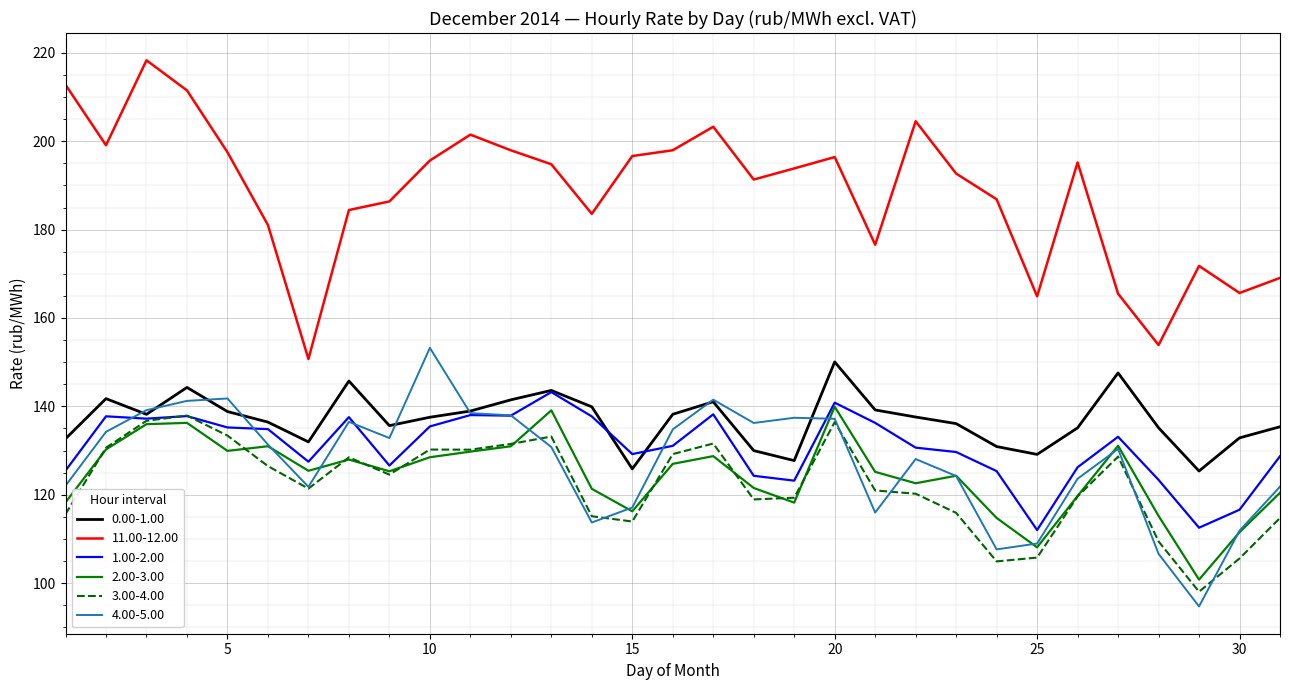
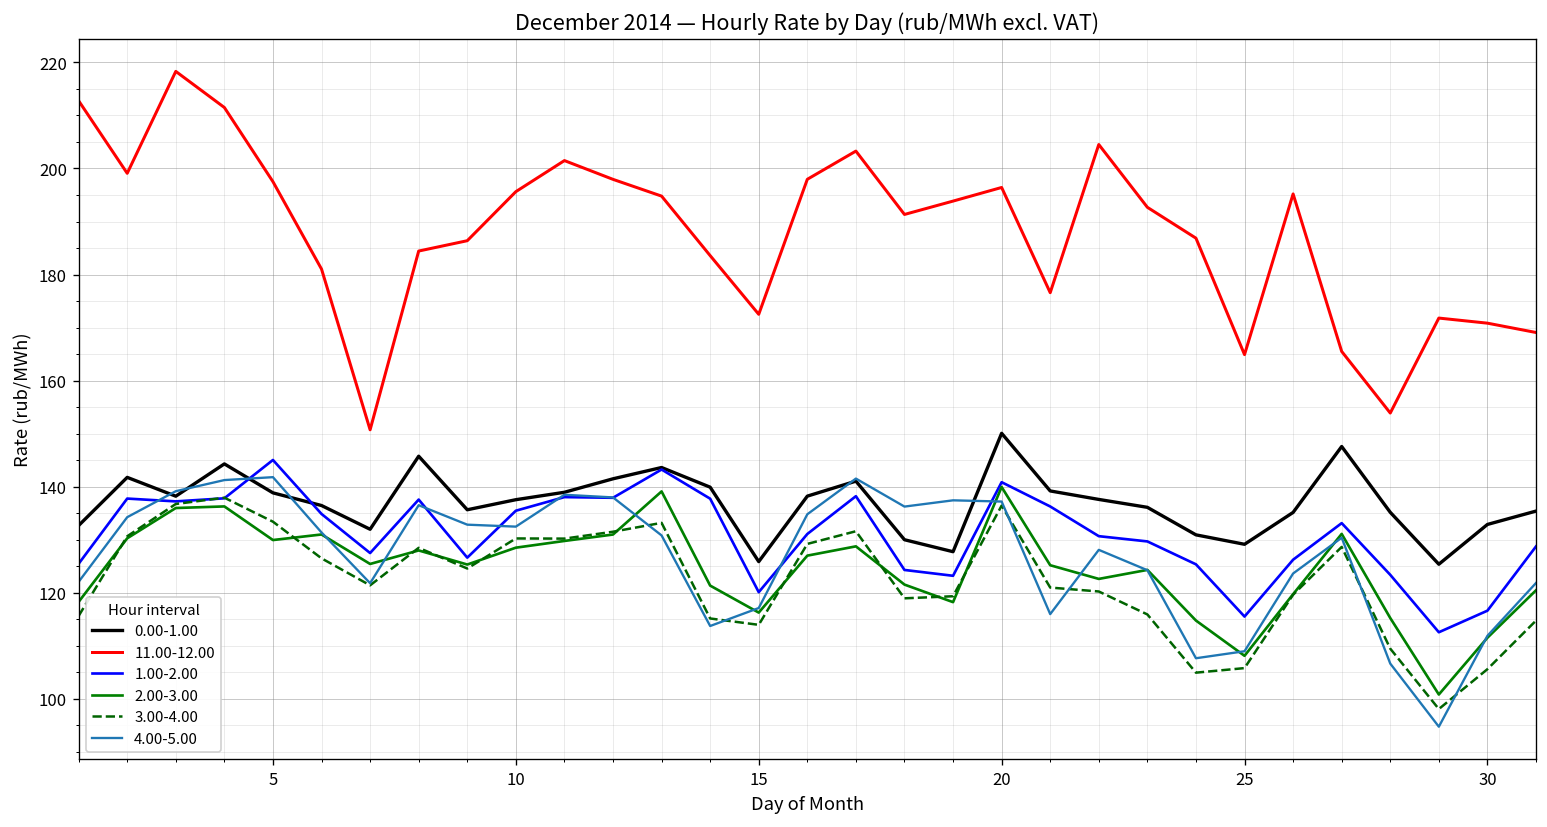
  {
    "0.00-1.00": {
      "5": 139,
      "10": 138,
      "15": 126,
      "20": 150,
      "25": 129,
      "30": 133
    },
    "11.00-12.00": {
      "5": 198,
      "10": 196,
-     "15": 197,
+     "15": 173,
      "20": 196,
      "25": 165,
-     "30": 166
+     "30": 171
    },
    "1.00-2.00": {
-     "5": 135,
+     "5": 145,
      "10": 135,
-     "15": 129,
+     "15": 120,
      "20": 141,
-     "25": 112,
+     "25": 116,
      "30": 117
    },
    "4.00-5.00": {
      "5": 142,
-     "10": 153,
+     "10": 132,
      "15": 117,
      "20": 137,
      "25": 109
    }
  }
